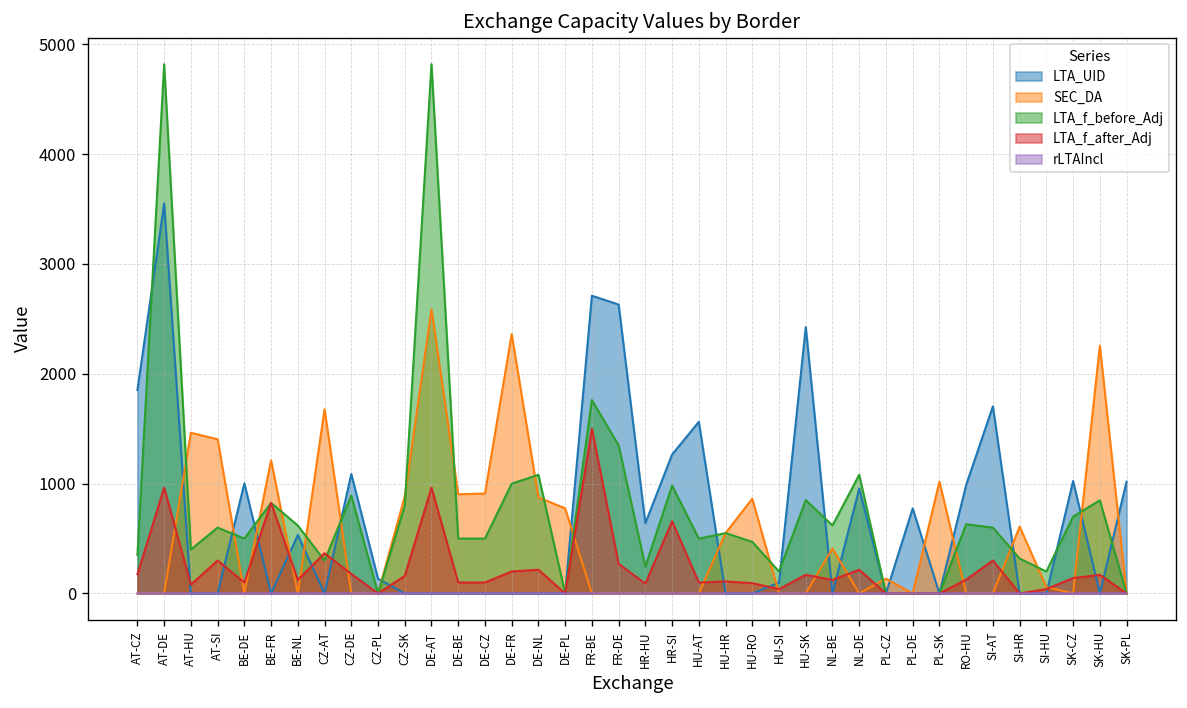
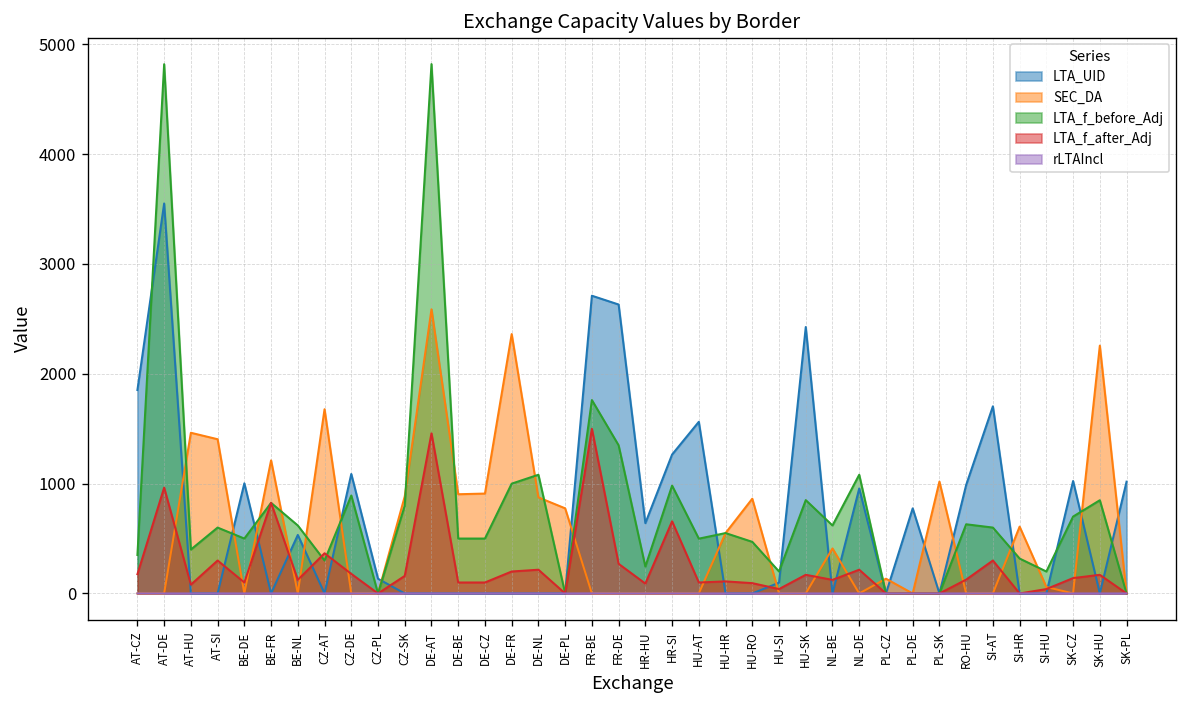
  {
    "LTA_UID": {
      "AT-CZ": 1900,
      "AT-DE": 3600,
      "BE-DE": 1000,
      "BE-NL": 500,
      "CZ-DE": 1100,
      "CZ-PL": 100,
      "FR-BE": 2700,
      "FR-DE": 2600,
      "HR-HU": 600,
      "HR-SI": 1300,
      "HU-AT": 1600,
      "HU-SI": 100,
      "HU-SK": 2400,
      "NL-DE": 1000,
      "PL-DE": 800,
      "RO-HU": 1000,
      "SI-AT": 1700,
      "SK-CZ": 1000,
      "SK-PL": 1000
    },
    "SEC_DA": {
      "AT-HU": 1500,
      "AT-SI": 1400,
      "BE-FR": 1200,
      "CZ-AT": 1700,
      "CZ-SK": 900,
      "DE-AT": 2600,
      "DE-BE": 900,
      "DE-CZ": 900,
      "DE-FR": 2400,
      "DE-NL": 900,
      "DE-PL": 800,
      "HU-RO": 900,
      "NL-BE": 400,
      "PL-CZ": 100,
      "PL-SK": 1000,
      "SI-HR": 600,
      "SK-HU": 2300
    },
    "LTA_f_before_Adj": {
      "AT-CZ": 400,
      "AT-DE": 4800,
      "AT-HU": 400,
      "AT-SI": 600,
      "BE-DE": 500,
      "BE-NL": 600,
      "CZ-AT": 300,
      "CZ-DE": 900,
      "CZ-SK": 800,
      "DE-AT": 4800,
      "DE-BE": 500,
      "DE-CZ": 500,
      "DE-FR": 1000,
      "DE-NL": 1100,
      "FR-BE": 1800,
      "FR-DE": 1300,
      "HR-HU": 200,
      "HR-SI": 1000,
      "HU-AT": 500,
      "HU-RO": 500,
      "HU-SI": 200,
      "HU-SK": 900,
      "NL-BE": 600,
      "NL-DE": 1100,
      "RO-HU": 600,
      "SI-AT": 600,
      "SI-HR": 300,
      "SI-HU": 200,
      "SK-CZ": 700,
      "SK-HU": 800
    },
    "LTA_f_after_Adj": {
      "AT-CZ": 200,
      "AT-DE": 1000,
      "AT-HU": 100,
      "AT-SI": 300,
      "BE-DE": 100,
      "BE-NL": 100,
      "CZ-AT": 400,
      "CZ-DE": 200,
      "CZ-SK": 200,
-     "DE-AT": 1000,
+     "DE-AT": 1500,
      "DE-BE": 100,
      "DE-CZ": 100,
      "DE-FR": 200,
      "DE-NL": 200,
      "FR-BE": 1500,
      "FR-DE": 300,
      "HR-HU": 100,
      "HR-SI": 700,
      "HU-AT": 100,
      "HU-HR": 100,
      "HU-RO": 100,
      "HU-SI": 0,
      "HU-SK": 200,
      "NL-BE": 100,
      "NL-DE": 200,
      "RO-HU": 100,
      "SI-AT": 300,
      "SK-CZ": 100,
      "SK-HU": 200
    }
  }
